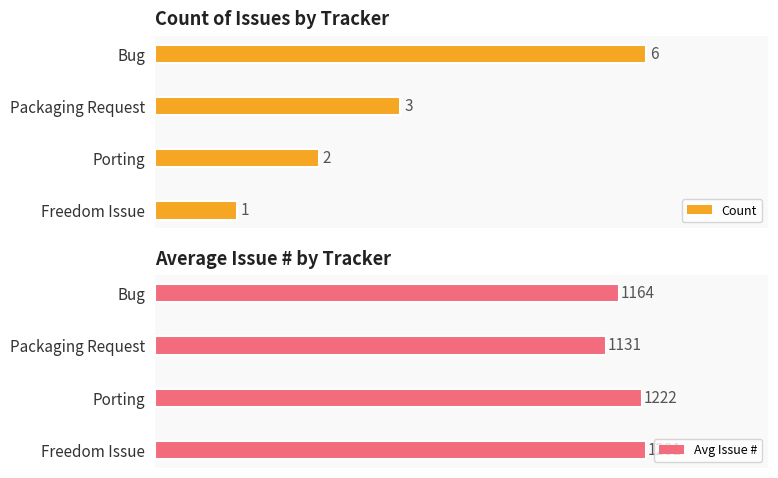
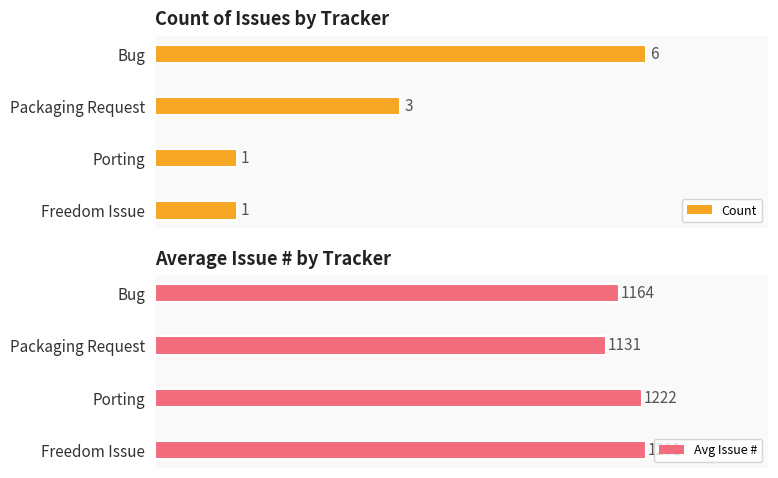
  {
    "Count of Issues by Tracker": {
      "Bug": 6,
      "Packaging Request": 3,
-     "Porting": 2,
+     "Porting": 1,
      "Freedom Issue": 1
    },
    "Average Issue # by Tracker": {
      "Bug": 1164,
      "Packaging Request": 1131,
      "Porting": 1222
    }
  }
